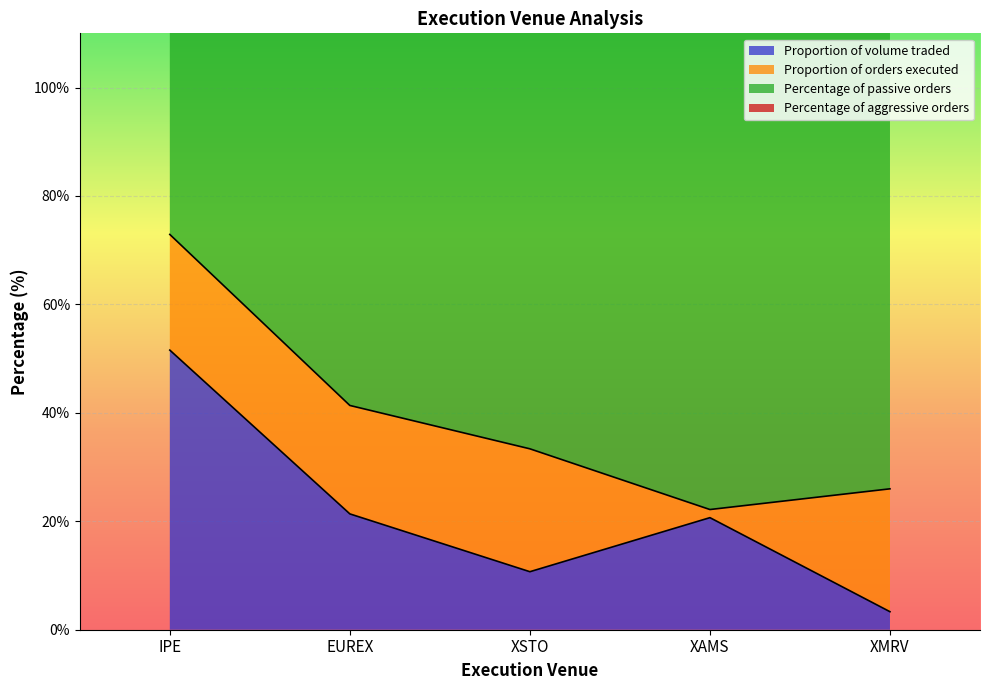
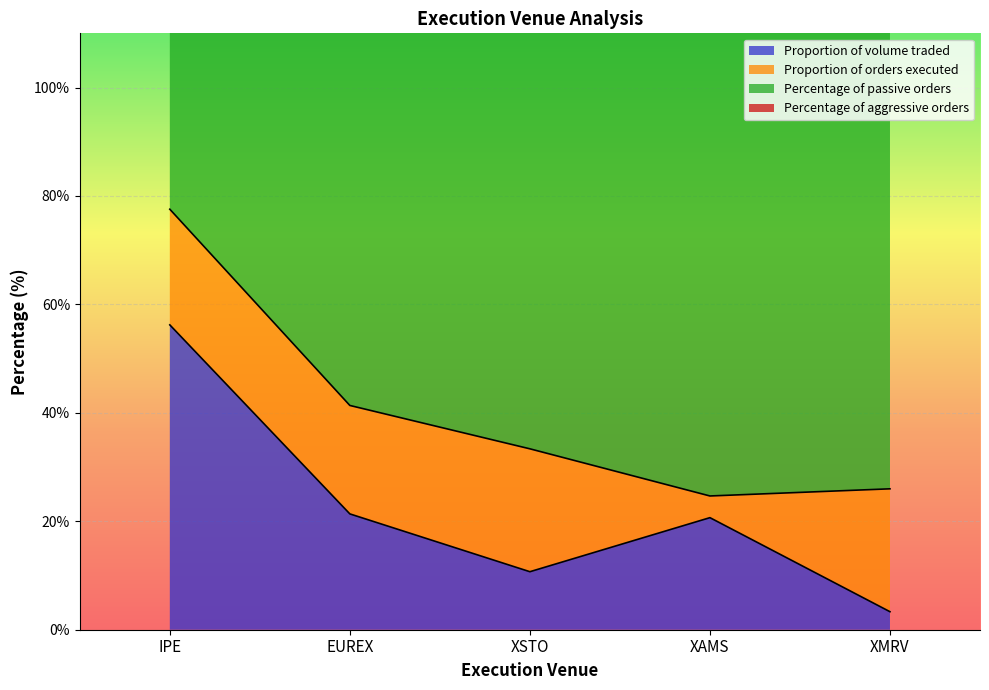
  {
    "Proportion of volume traded": {
-     "IPE": "52%",
+     "IPE": "56%",
      "EUREX": "21%",
      "XSTO": "11%",
      "XAMS": "21%",
      "XMRV": "3%"
    },
    "Proportion of orders executed": {
      "IPE": "21%",
      "EUREX": "20%",
      "XSTO": "23%",
-     "XAMS": "2%",
+     "XAMS": "4%",
      "XMRV": "23%"
    }
  }
